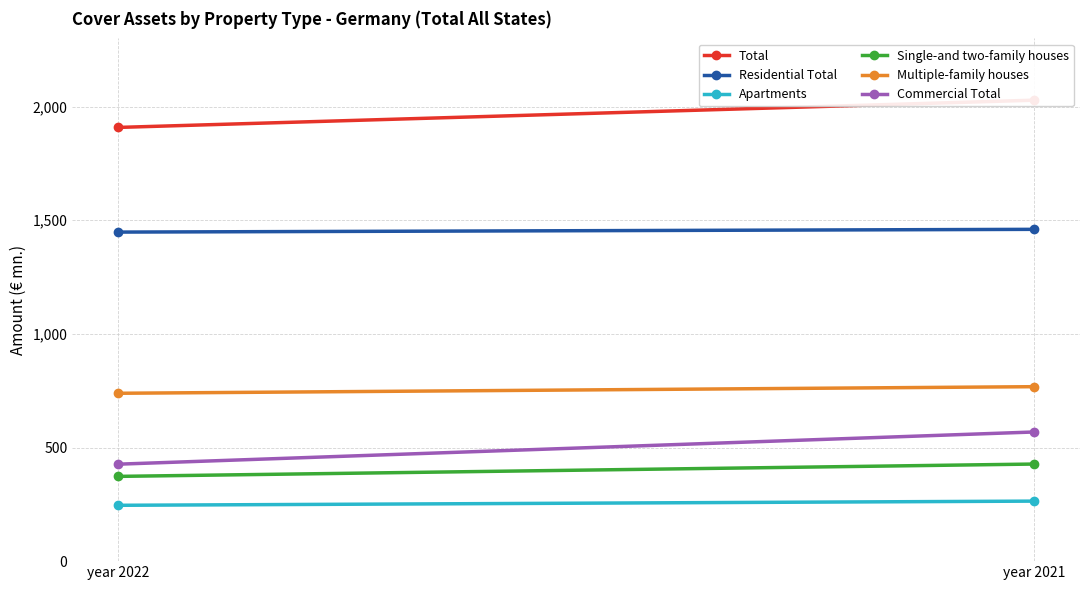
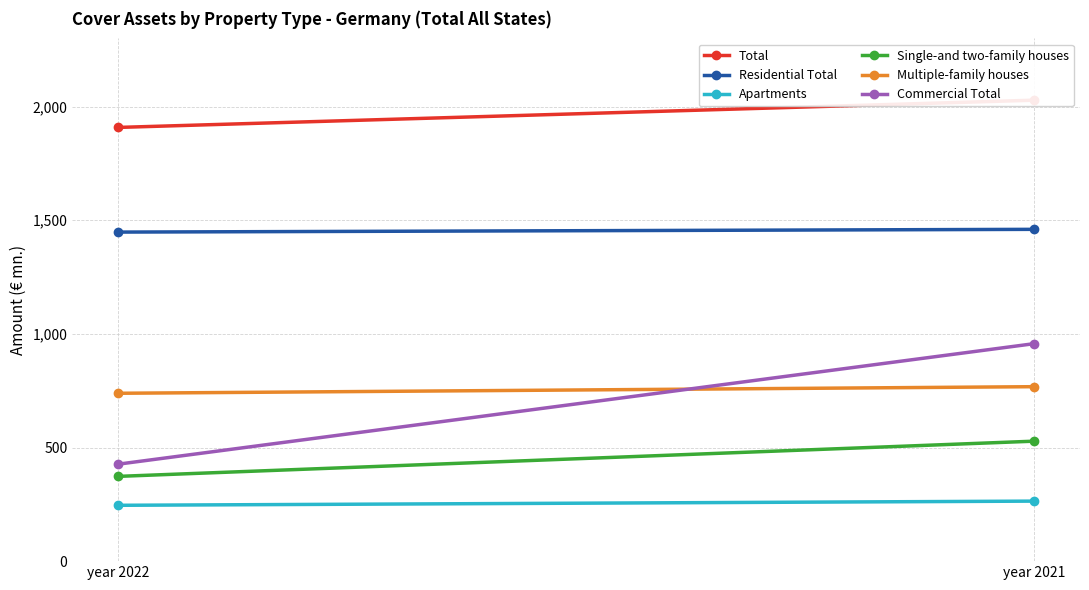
  {
    "Total": {
      "year 2022": "1,910"
    },
    "Residential Total": {
      "year 2022": "1,450",
      "year 2021": "1,460"
    },
    "Apartments": {
      "year 2022": "250",
      "year 2021": "260"
    },
    "Single-and two-family houses": {
      "year 2022": "370",
-     "year 2021": "430"
+     "year 2021": "530"
    },
    "Multiple-family houses": {
      "year 2022": "740",
      "year 2021": "770"
    },
    "Commercial Total": {
      "year 2022": "430",
-     "year 2021": "570"
+     "year 2021": "960"
    }
  }
